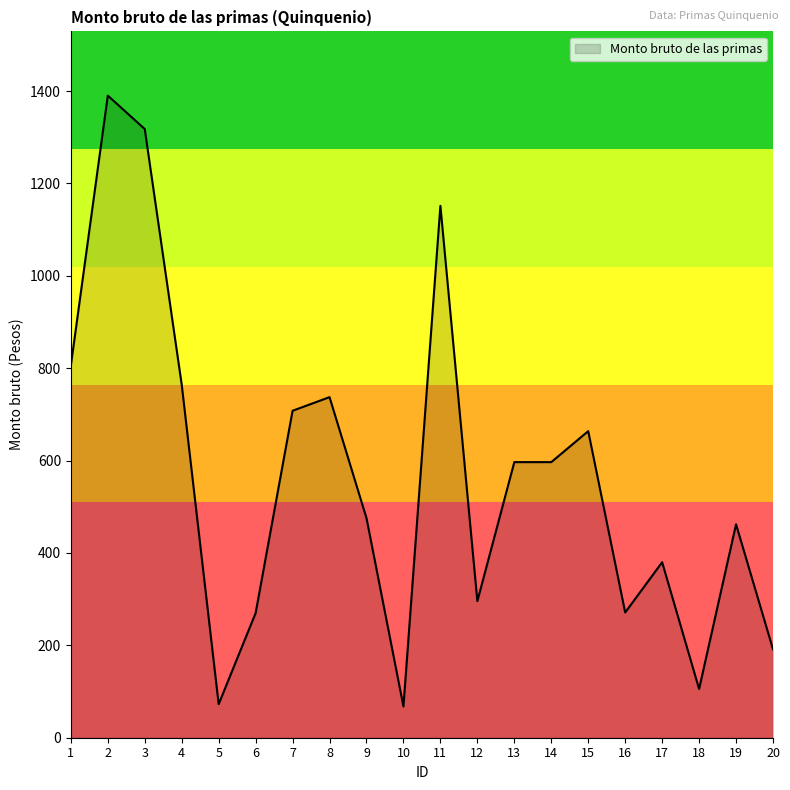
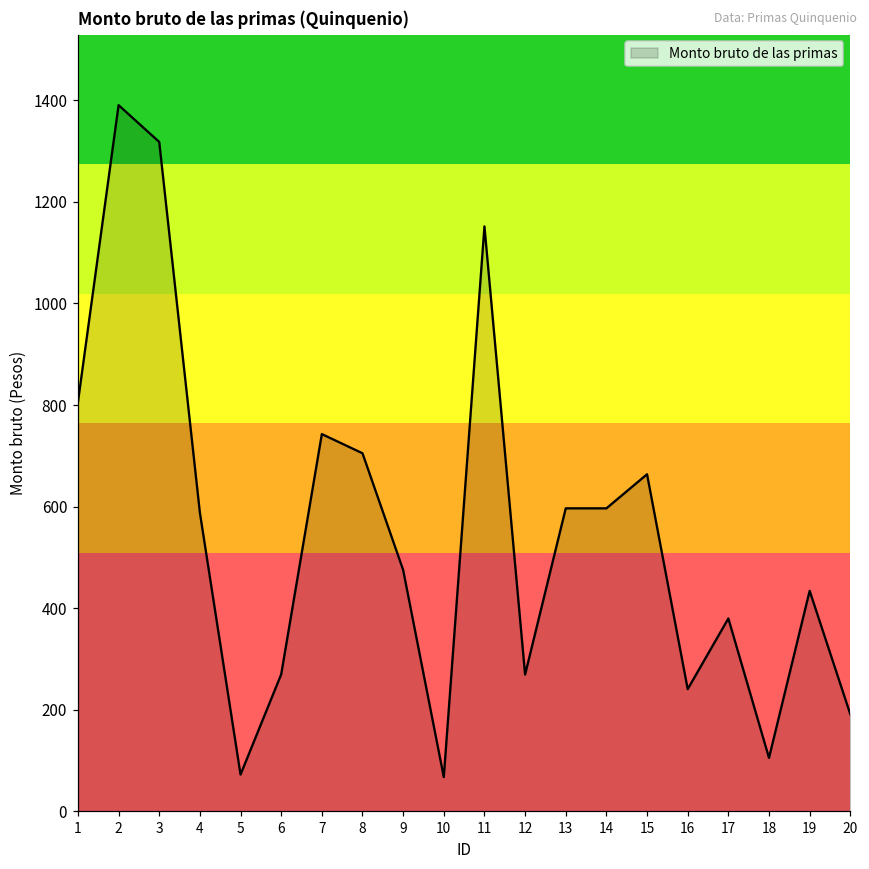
  {
    "1": 810,
    "2": 1390,
    "3": 1320,
-   "4": 760,
+   "4": 590,
    "5": 70,
    "6": 270,
-   "7": 710,
-   "8": 740,
+   "7": 740,
+   "8": 710,
    "9": 480,
    "10": 70,
    "11": 1150,
-   "12": 300,
+   "12": 270,
    "13": 600,
    "14": 600,
    "15": 660,
-   "16": 270,
+   "16": 240,
    "17": 380,
    "18": 110,
-   "19": 460,
+   "19": 430,
    "20": 190
  }
